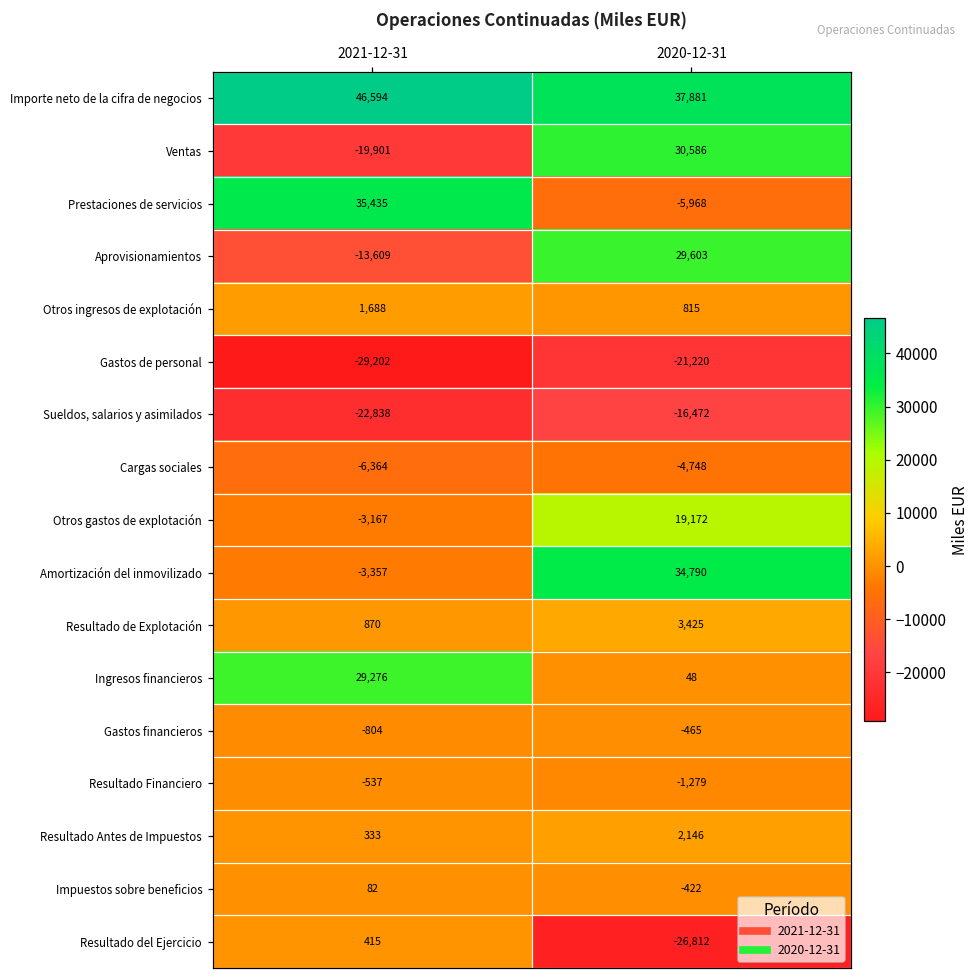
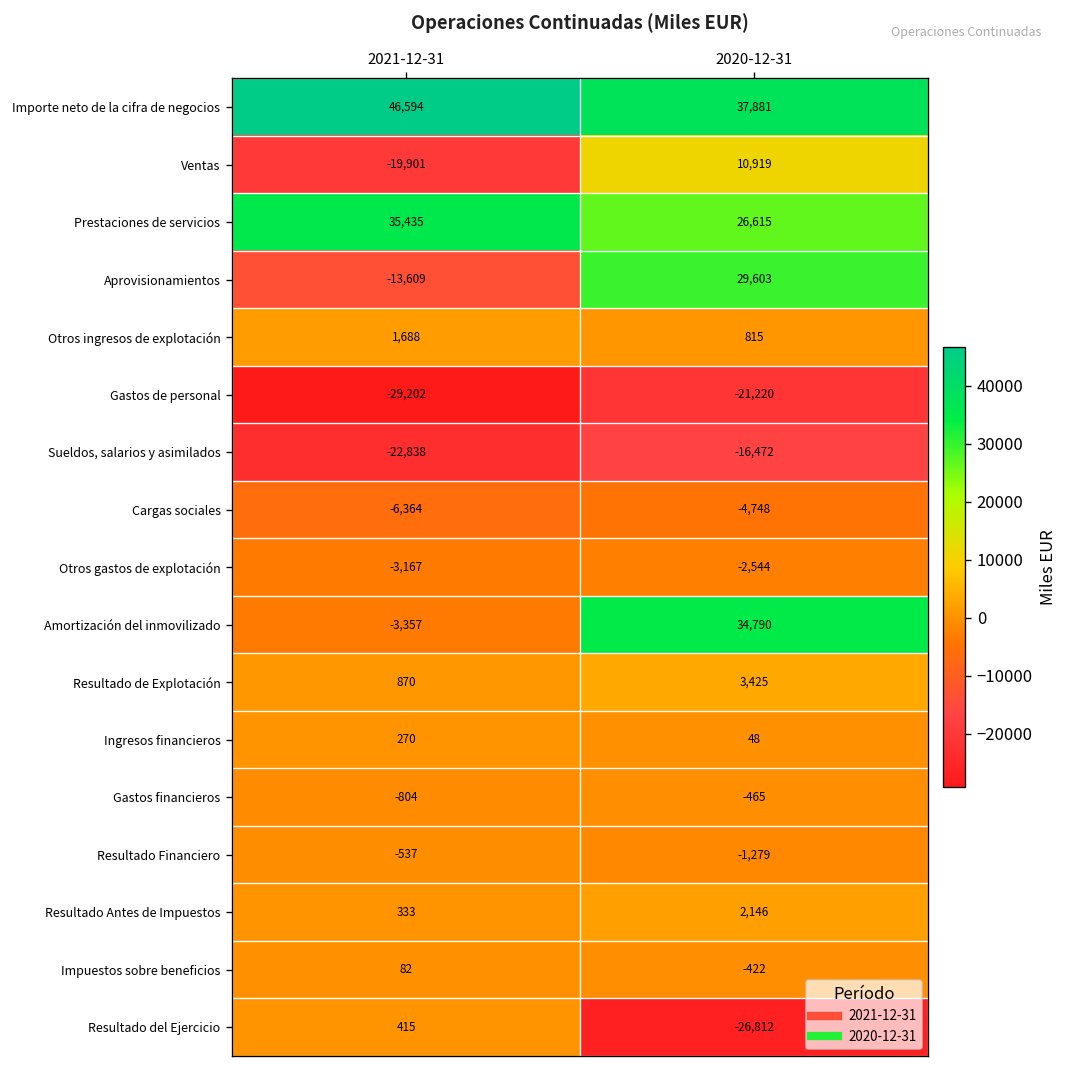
  {
    "Importe neto de la cifra de negocios": {
      "2021-12-31": "46,594",
      "2020-12-31": "37,881"
    },
    "Ventas": {
      "2021-12-31": "-19,901",
-     "2020-12-31": "30,586"
+     "2020-12-31": "10,919"
    },
    "Prestaciones de servicios": {
      "2021-12-31": "35,435",
-     "2020-12-31": "-5,968"
+     "2020-12-31": "26,615"
    },
    "Aprovisionamientos": {
      "2021-12-31": "-13,609",
      "2020-12-31": "29,603"
    },
    "Otros ingresos de explotación": {
      "2021-12-31": "1,688",
      "2020-12-31": "815"
    },
    "Gastos de personal": {
      "2021-12-31": "-29,202",
      "2020-12-31": "-21,220"
    },
    "Sueldos, salarios y asimilados": {
      "2021-12-31": "-22,838",
      "2020-12-31": "-16,472"
    },
    "Cargas sociales": {
      "2021-12-31": "-6,364",
      "2020-12-31": "-4,748"
    },
    "Otros gastos de explotación": {
      "2021-12-31": "-3,167",
-     "2020-12-31": "19,172"
+     "2020-12-31": "-2,544"
    },
    "Amortización del inmovilizado": {
      "2021-12-31": "-3,357",
      "2020-12-31": "34,790"
    },
    "Resultado de Explotación": {
      "2021-12-31": "870",
      "2020-12-31": "3,425"
    },
    "Ingresos financieros": {
-     "2021-12-31": "29,276",
+     "2021-12-31": "270",
      "2020-12-31": "48"
    },
    "Gastos financieros": {
      "2021-12-31": "-804",
      "2020-12-31": "-465"
    },
    "Resultado Financiero": {
      "2021-12-31": "-537",
      "2020-12-31": "-1,279"
    },
    "Resultado Antes de Impuestos": {
      "2021-12-31": "333",
      "2020-12-31": "2,146"
    },
    "Impuestos sobre beneficios": {
      "2021-12-31": "82",
      "2020-12-31": "-422"
    },
    "Resultado del Ejercicio": {
      "2021-12-31": "415",
      "2020-12-31": "-26,812"
    }
  }
